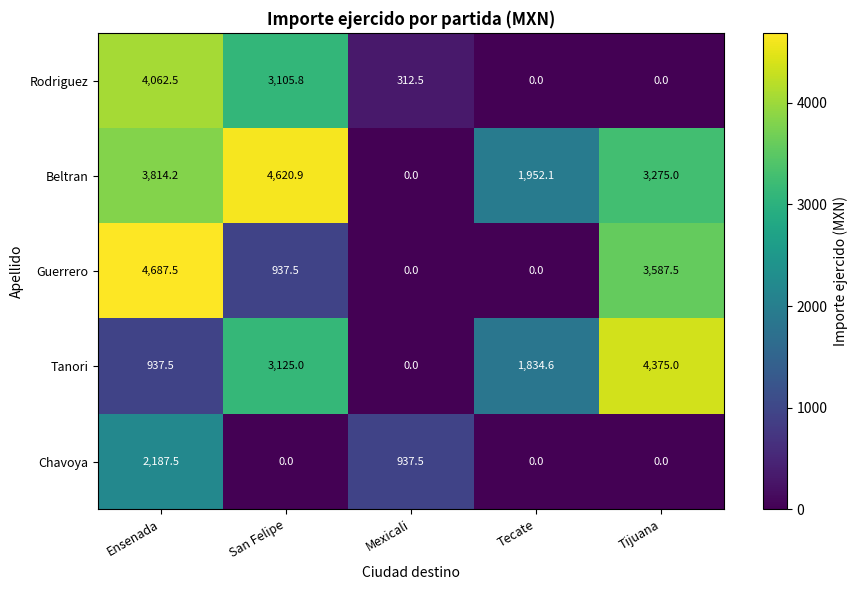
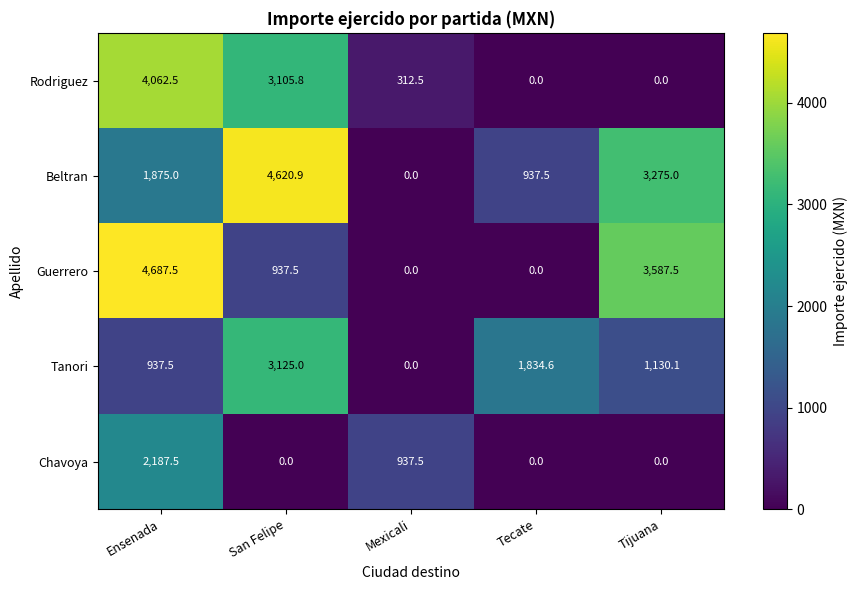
  {
    "Rodriguez": {
      "Ensenada": "4,062.5",
      "San Felipe": "3,105.8",
      "Mexicali": "312.5",
      "Tecate": "0.0",
      "Tijuana": "0.0"
    },
    "Beltran": {
-     "Ensenada": "3,814.2",
+     "Ensenada": "1,875.0",
      "San Felipe": "4,620.9",
      "Mexicali": "0.0",
-     "Tecate": "1,952.1",
+     "Tecate": "937.5",
      "Tijuana": "3,275.0"
    },
    "Guerrero": {
      "Ensenada": "4,687.5",
      "San Felipe": "937.5",
      "Mexicali": "0.0",
      "Tecate": "0.0",
      "Tijuana": "3,587.5"
    },
    "Tanori": {
      "Ensenada": "937.5",
      "San Felipe": "3,125.0",
      "Mexicali": "0.0",
      "Tecate": "1,834.6",
-     "Tijuana": "4,375.0"
+     "Tijuana": "1,130.1"
    },
    "Chavoya": {
      "Ensenada": "2,187.5",
      "San Felipe": "0.0",
      "Mexicali": "937.5",
      "Tecate": "0.0",
      "Tijuana": "0.0"
    }
  }
